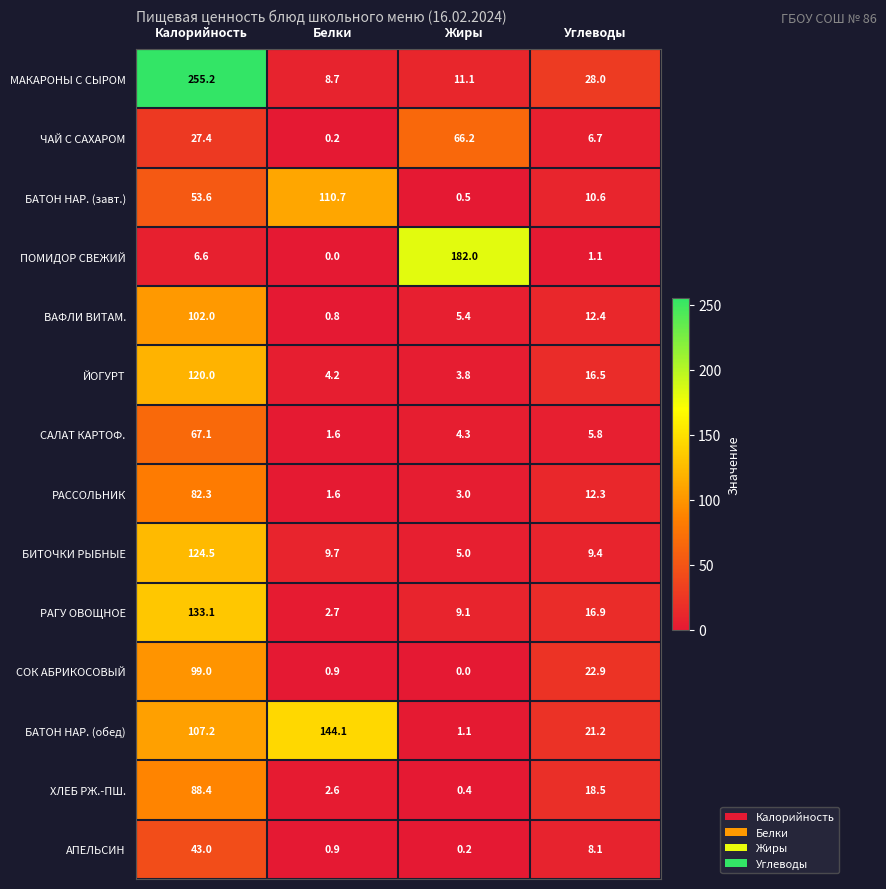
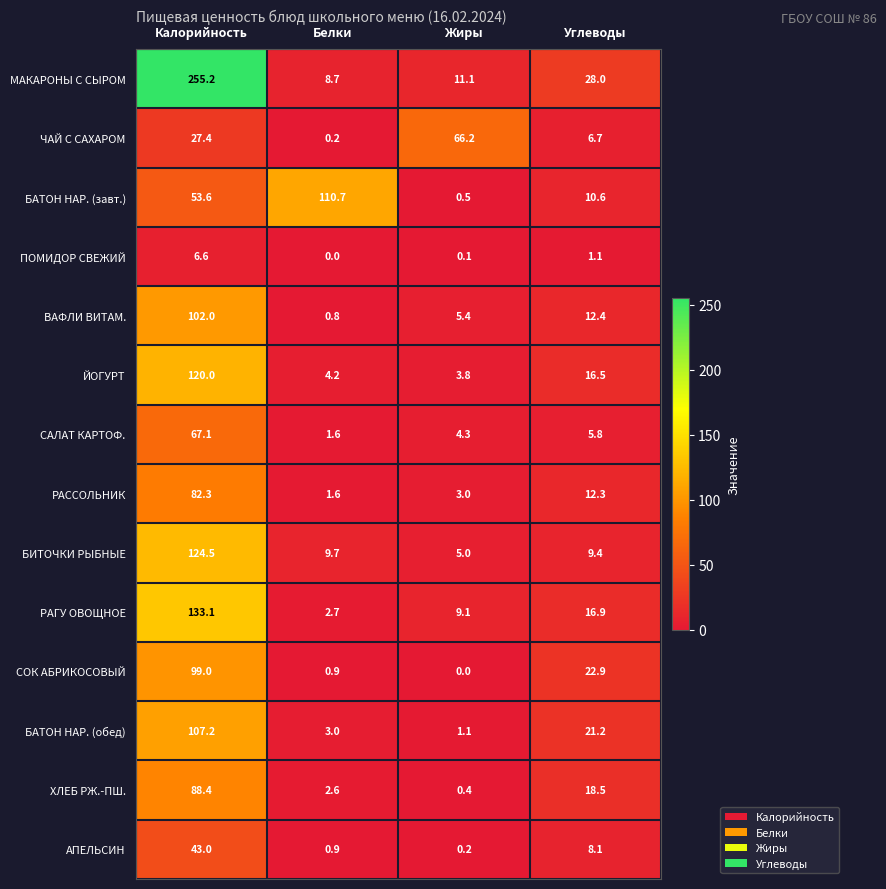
  {
    "МАКАРОНЫ С СЫРОМ": {
      "Калорийность": 255.2,
      "Белки": 8.7,
      "Жиры": 11.1,
      "Углеводы": 28.0
    },
    "ЧАЙ С САХАРОМ": {
      "Калорийность": 27.4,
      "Белки": 0.2,
      "Жиры": 66.2,
      "Углеводы": 6.7
    },
    "БАТОН НАР. (завт.)": {
      "Калорийность": 53.6,
      "Белки": 110.7,
      "Жиры": 0.5,
      "Углеводы": 10.6
    },
    "ПОМИДОР СВЕЖИЙ": {
      "Калорийность": 6.6,
      "Белки": 0.0,
-     "Жиры": 182.0,
+     "Жиры": 0.1,
      "Углеводы": 1.1
    },
    "ВАФЛИ ВИТАМ.": {
      "Калорийность": 102.0,
      "Белки": 0.8,
      "Жиры": 5.4,
      "Углеводы": 12.4
    },
    "ЙОГУРТ": {
      "Калорийность": 120.0,
      "Белки": 4.2,
      "Жиры": 3.8,
      "Углеводы": 16.5
    },
    "САЛАТ КАРТОФ.": {
      "Калорийность": 67.1,
      "Белки": 1.6,
      "Жиры": 4.3,
      "Углеводы": 5.8
    },
    "РАССОЛЬНИК": {
      "Калорийность": 82.3,
      "Белки": 1.6,
      "Жиры": 3.0,
      "Углеводы": 12.3
    },
    "БИТОЧКИ РЫБНЫЕ": {
      "Калорийность": 124.5,
      "Белки": 9.7,
      "Жиры": 5.0,
      "Углеводы": 9.4
    },
    "РАГУ ОВОЩНОЕ": {
      "Калорийность": 133.1,
      "Белки": 2.7,
      "Жиры": 9.1,
      "Углеводы": 16.9
    },
    "СОК АБРИКОСОВЫЙ": {
      "Калорийность": 99.0,
      "Белки": 0.9,
      "Жиры": 0.0,
      "Углеводы": 22.9
    },
    "БАТОН НАР. (обед)": {
      "Калорийность": 107.2,
-     "Белки": 144.1,
+     "Белки": 3.0,
      "Жиры": 1.1,
      "Углеводы": 21.2
    },
    "ХЛЕБ РЖ.-ПШ.": {
      "Калорийность": 88.4,
      "Белки": 2.6,
      "Жиры": 0.4,
      "Углеводы": 18.5
    },
    "АПЕЛЬСИН": {
      "Калорийность": 43.0,
      "Белки": 0.9,
      "Жиры": 0.2,
      "Углеводы": 8.1
    }
  }
